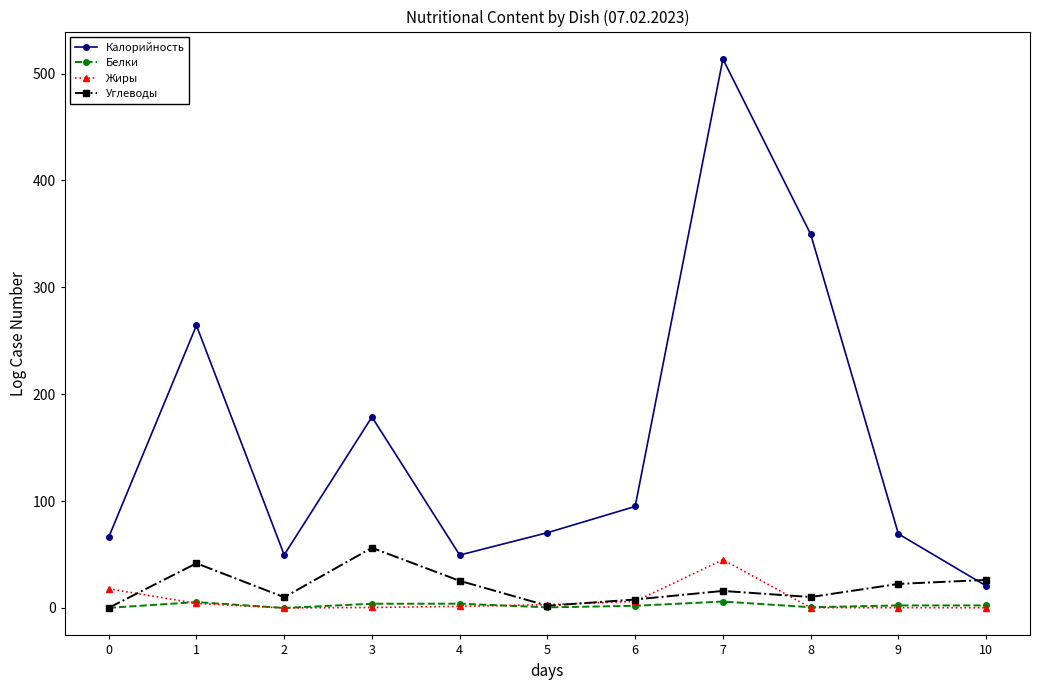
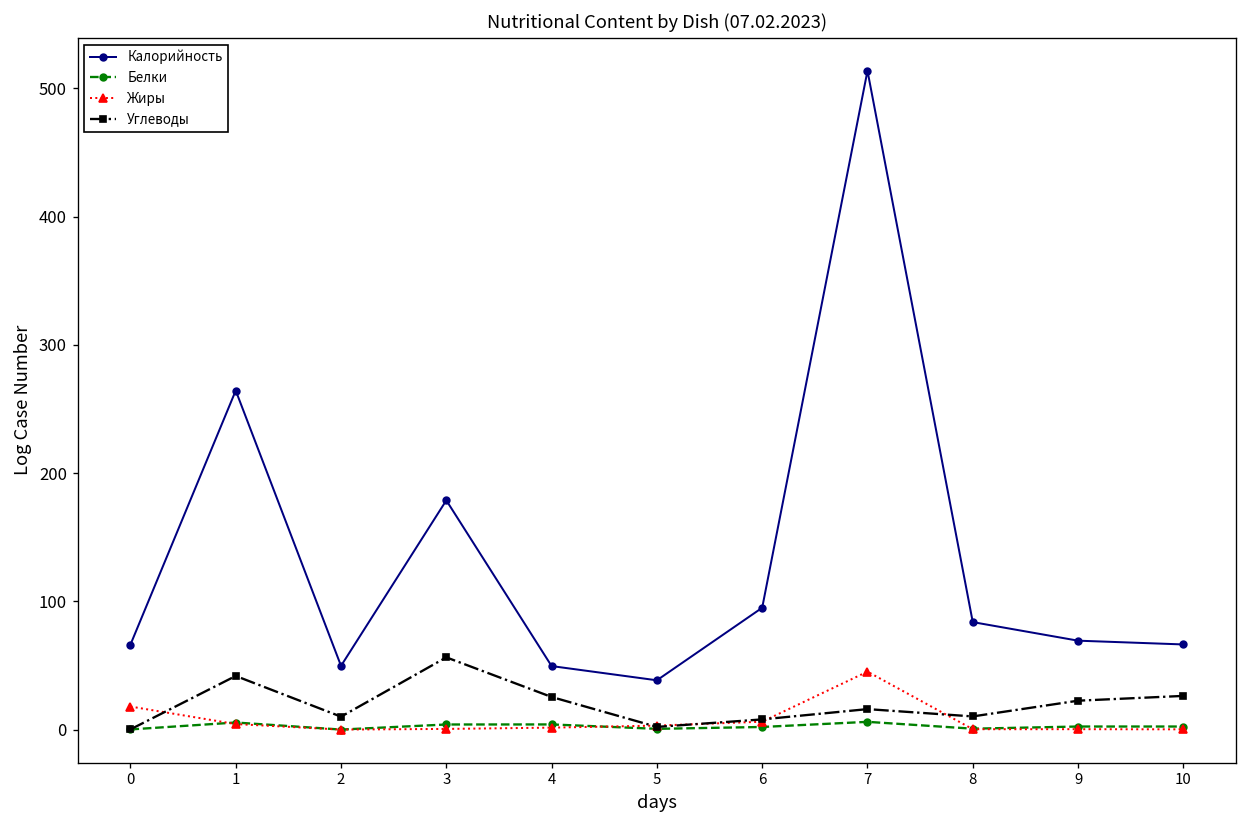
  {
    "Калорийность": {
      "0": 66,
      "1": 264,
      "2": 50,
      "3": 179,
      "4": 50,
-     "5": 70,
+     "5": 38,
      "6": 95,
      "7": 514,
-     "8": 350,
+     "8": 84,
      "9": 69,
-     "10": 21
+     "10": 66
    },
    "Белки": {
      "3": 4,
      "4": 4,
      "6": 2,
      "7": 6
    },
    "Жиры": {
      "0": 18,
      "3": 1,
      "4": 2,
      "7": 45
    },
    "Углеводы": {
      "1": 42,
      "2": 10,
      "3": 56,
      "4": 25,
      "7": 16,
      "8": 10,
      "9": 23,
      "10": 26
    }
  }
